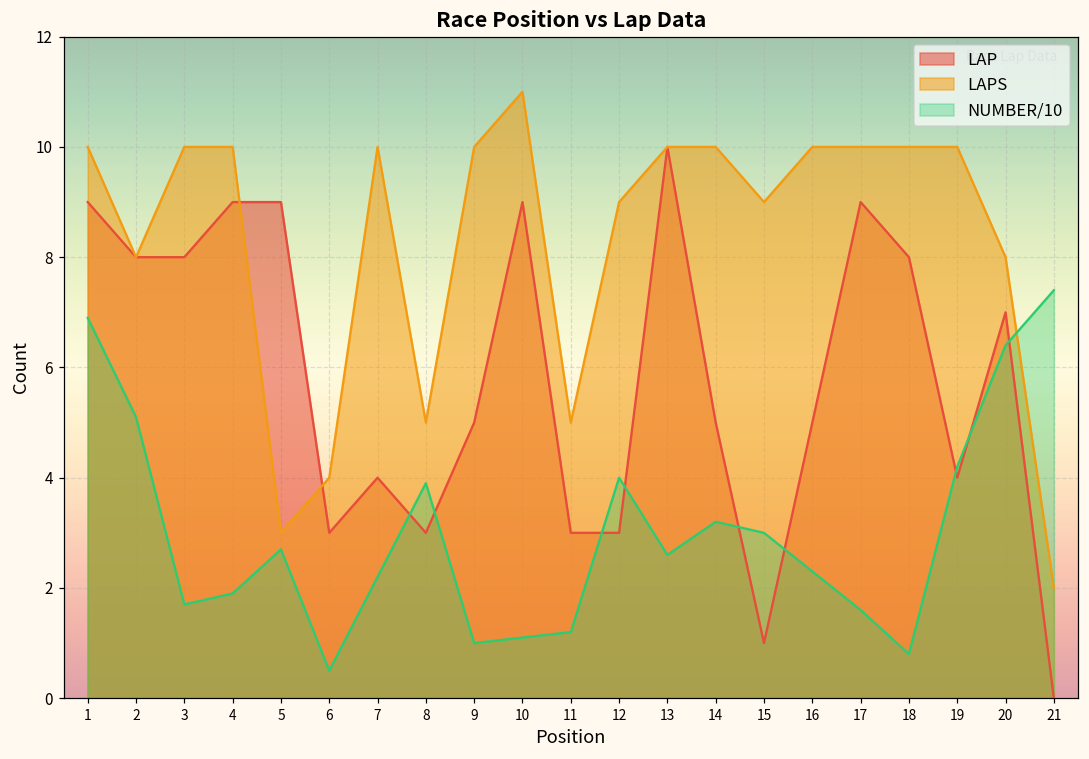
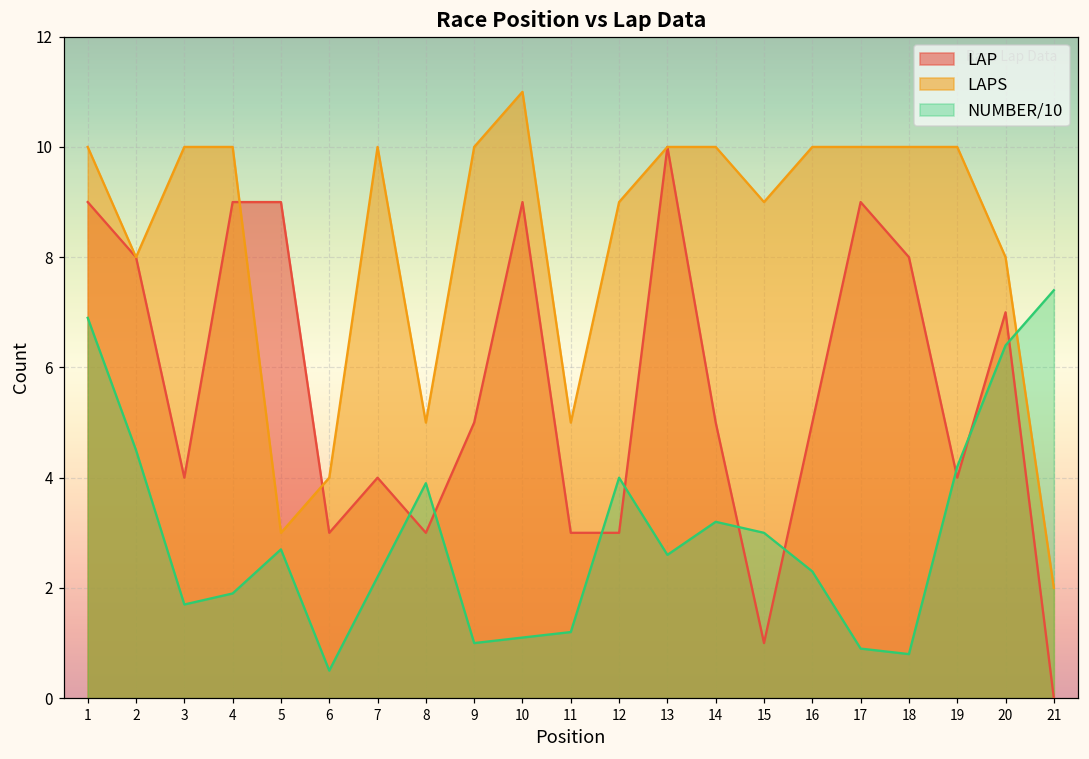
  {
    "LAP": {
      "1": 9,
-     "3": 8,
+     "3": 4,
      "4": 9,
      "5": 9,
      "6": 3,
      "7": 4,
      "8": 3,
      "9": 5,
      "10": 9,
      "11": 3,
      "12": 3,
      "14": 5,
      "15": 1,
      "16": 5,
      "17": 9,
      "18": 8,
      "19": 4,
      "20": 7,
      "21": 0
    },
    "LAPS": {
      "1": 10.0,
      "3": 10.0,
      "4": 10.0,
      "5": 3.0,
      "6": 4.0,
      "7": 10.0,
      "8": 5.0,
      "9": 10.0,
      "10": 11.0,
      "11": 5.0,
      "12": 9.0,
      "14": 10.0,
      "15": 9.0,
      "16": 10.0,
      "17": 10.0,
      "18": 10.0,
      "19": 10.0,
      "20": 8.0,
      "21": 2.0
    },
    "NUMBER/10": {
      "1": 6.9,
-     "2": 5.1,
+     "2": 4.5,
      "3": 1.7,
      "4": 1.9,
      "5": 2.7,
      "6": 0.5,
      "7": 2.2,
      "8": 3.9,
      "9": 1.0,
      "10": 1.1,
      "11": 1.2,
      "12": 4.0,
      "13": 2.6,
      "14": 3.2,
      "15": 3.0,
      "16": 2.3,
-     "17": 1.6,
+     "17": 0.9,
      "18": 0.8,
      "19": 4.2,
      "20": 6.4,
      "21": 7.4
    }
  }
